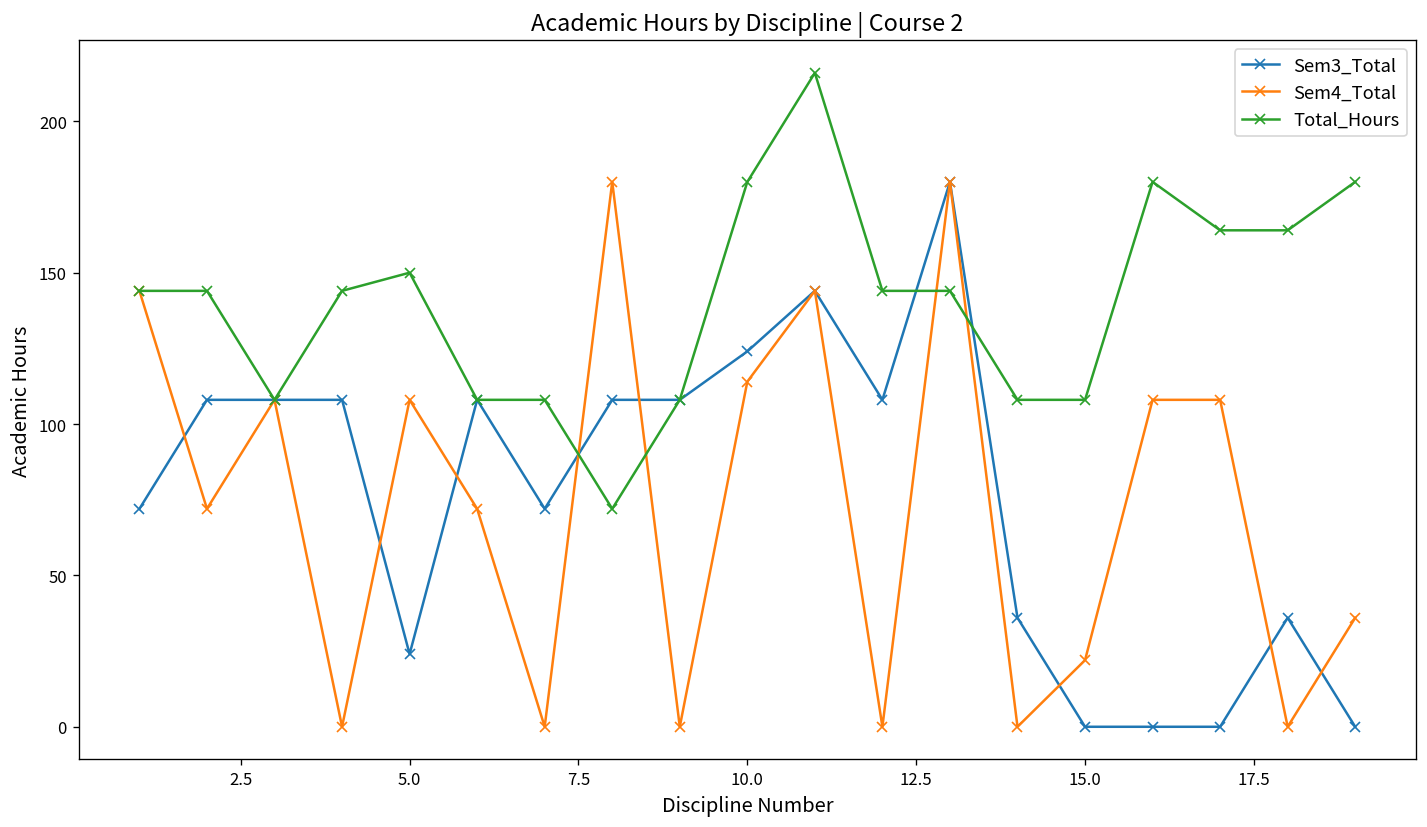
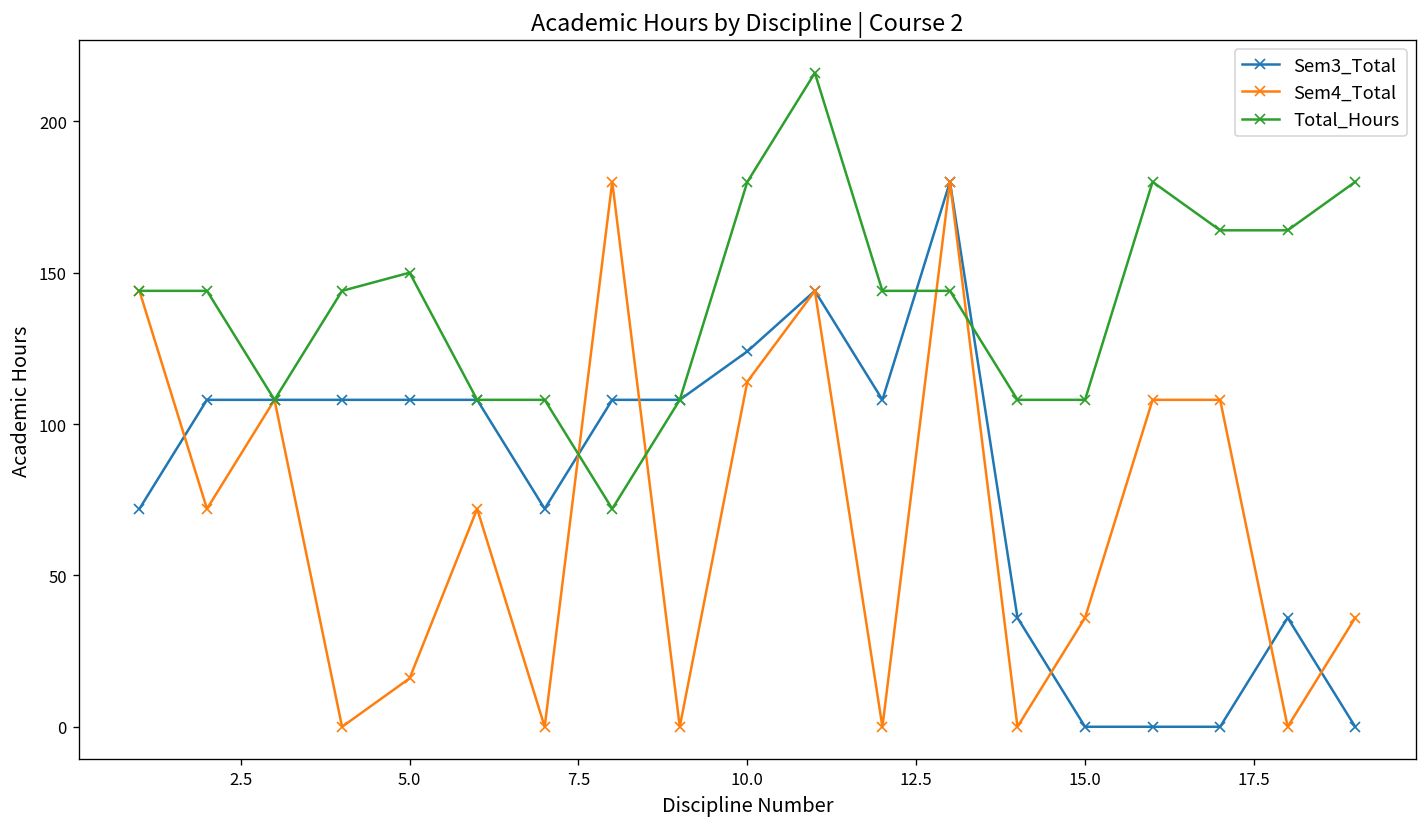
  {
    "Sem3_Total": {
-     "5.0": 24,
+     "5.0": 108,
      "10.0": 124,
      "15.0": 0
    },
    "Sem4_Total": {
-     "5.0": 108,
+     "5.0": 16,
      "10.0": 114,
-     "15.0": 22
+     "15.0": 36
    },
    "Total_Hours": {
      "5.0": 150,
      "10.0": 180,
      "15.0": 108
    }
  }
